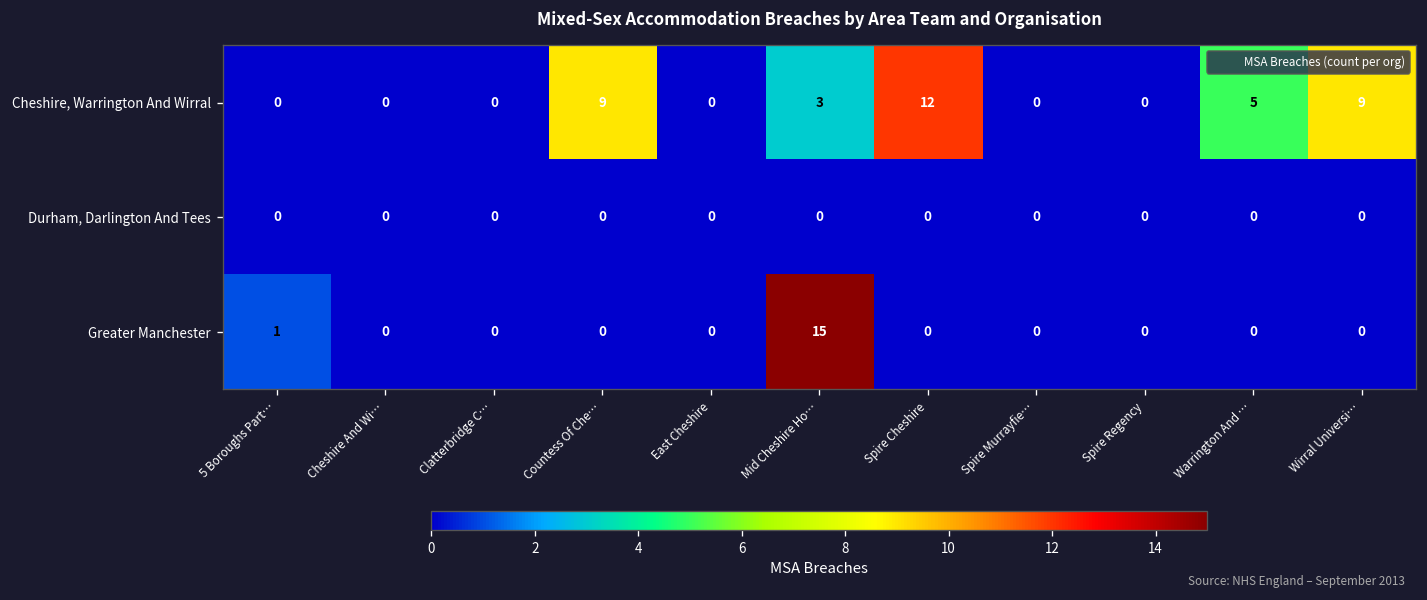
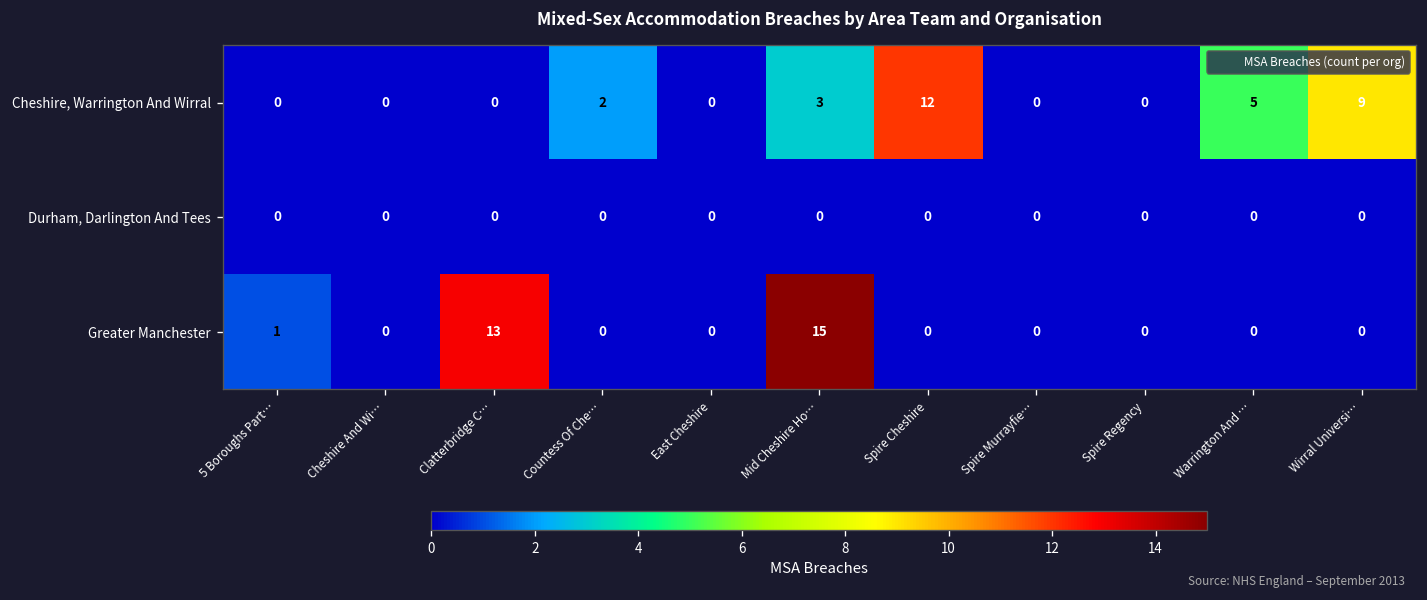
  {
    "Cheshire, Warrington And Wirral": {
      "5 Boroughs Part…": 0,
      "Cheshire And Wi…": 0,
      "Clatterbridge C…": 0,
-     "Countess Of Che…": 9,
+     "Countess Of Che…": 2,
      "East Cheshire": 0,
      "Mid Cheshire Ho…": 3,
      "Spire Cheshire": 12,
      "Spire Murrayfie…": 0,
      "Spire Regency": 0,
      "Warrington And …": 5,
      "Wirral Universi…": 9
    },
    "Durham, Darlington And Tees": {
      "5 Boroughs Part…": 0,
      "Cheshire And Wi…": 0,
      "Clatterbridge C…": 0,
      "Countess Of Che…": 0,
      "East Cheshire": 0,
      "Mid Cheshire Ho…": 0,
      "Spire Cheshire": 0,
      "Spire Murrayfie…": 0,
      "Spire Regency": 0,
      "Warrington And …": 0,
      "Wirral Universi…": 0
    },
    "Greater Manchester": {
      "5 Boroughs Part…": 1,
      "Cheshire And Wi…": 0,
-     "Clatterbridge C…": 0,
+     "Clatterbridge C…": 13,
      "Countess Of Che…": 0,
      "East Cheshire": 0,
      "Mid Cheshire Ho…": 15,
      "Spire Cheshire": 0,
      "Spire Murrayfie…": 0,
      "Spire Regency": 0,
      "Warrington And …": 0,
      "Wirral Universi…": 0
    }
  }
